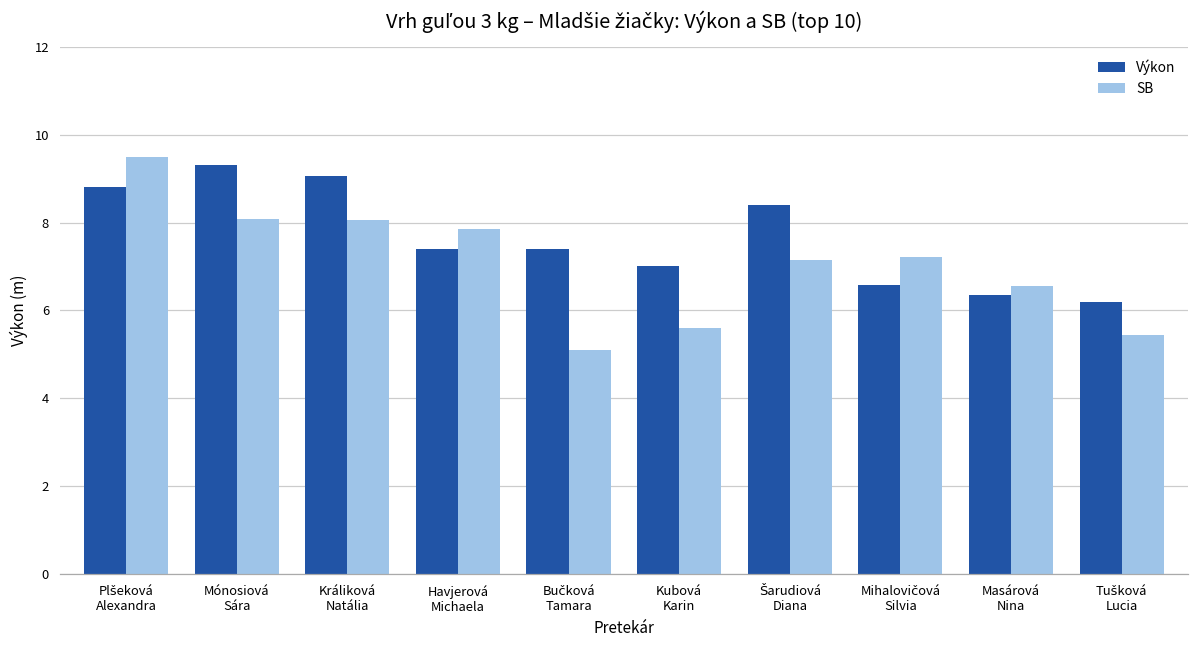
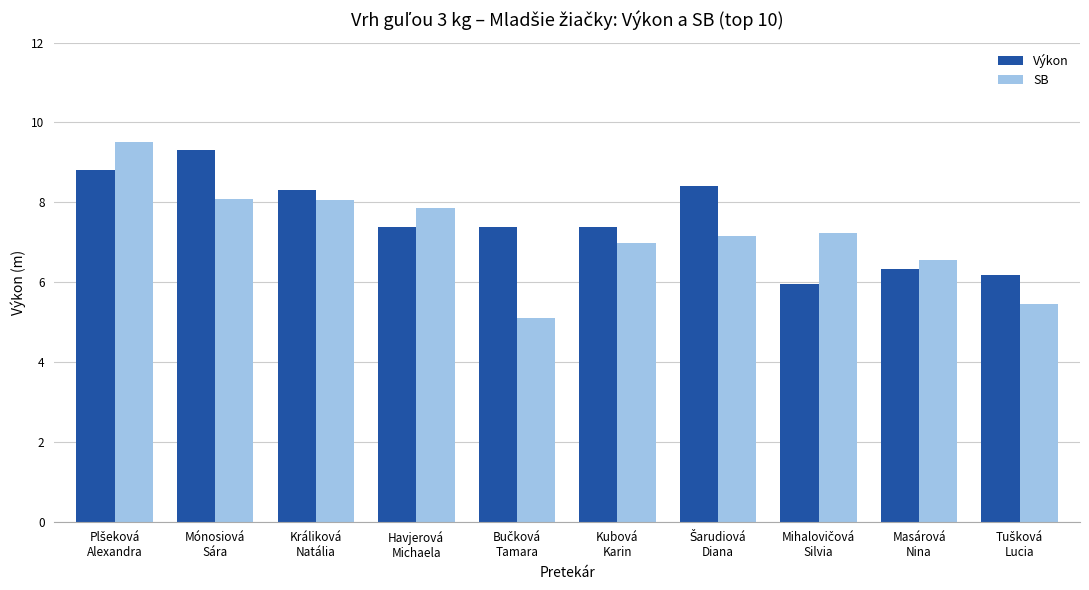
  {
    "Výkon": {
      "Plšeková Alexandra": 8.8,
      "Mónosiová Sára": 9.3,
-     "Králiková Natália": 9.1,
+     "Králiková Natália": 8.3,
      "Havjerová Michaela": 7.4,
      "Bučková Tamara": 7.4,
-     "Kubová Karin": 7.0,
+     "Kubová Karin": 7.4,
      "Šarudiová Diana": 8.4,
-     "Mihalovičová Silvia": 6.6,
+     "Mihalovičová Silvia": 6.0,
      "Masárová Nina": 6.3,
      "Tušková Lucia": 6.2
    },
    "SB": {
      "Plšeková Alexandra": 9.5,
      "Mónosiová Sára": 8.1,
      "Králiková Natália": 8.1,
      "Havjerová Michaela": 7.9,
      "Bučková Tamara": 5.1,
-     "Kubová Karin": 5.6,
+     "Kubová Karin": 7.0,
      "Šarudiová Diana": 7.2,
      "Mihalovičová Silvia": 7.2,
      "Masárová Nina": 6.6,
      "Tušková Lucia": 5.5
    }
  }
